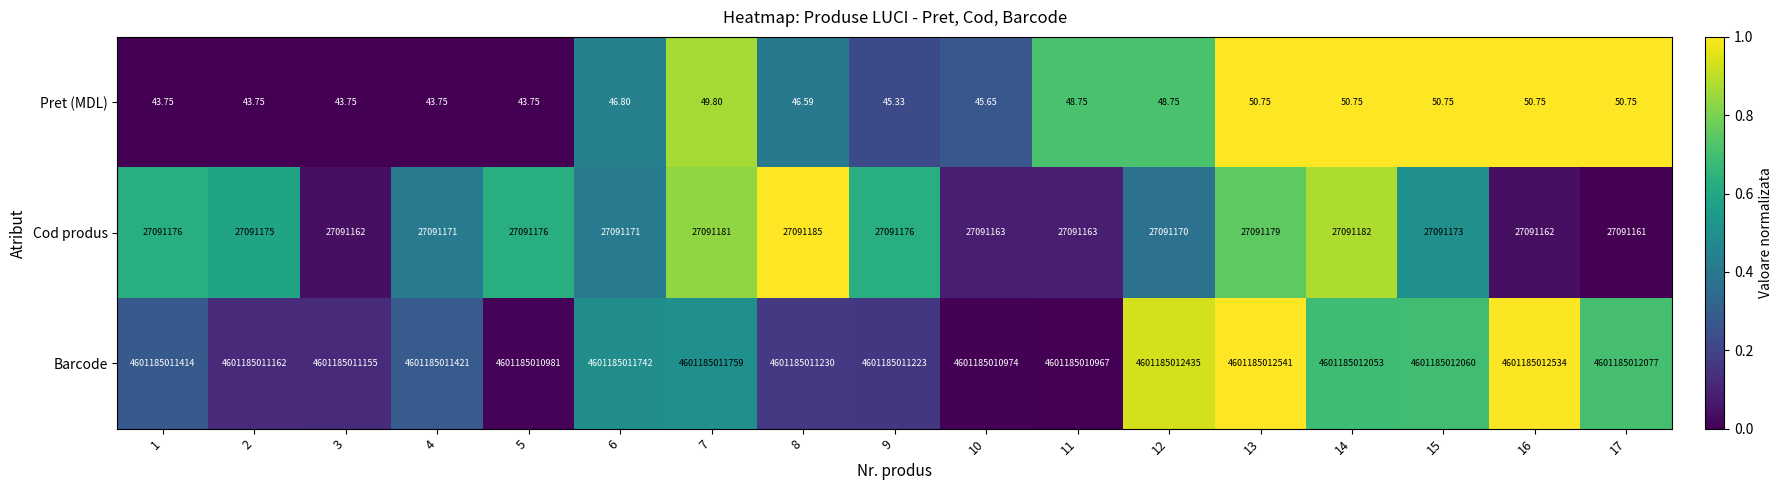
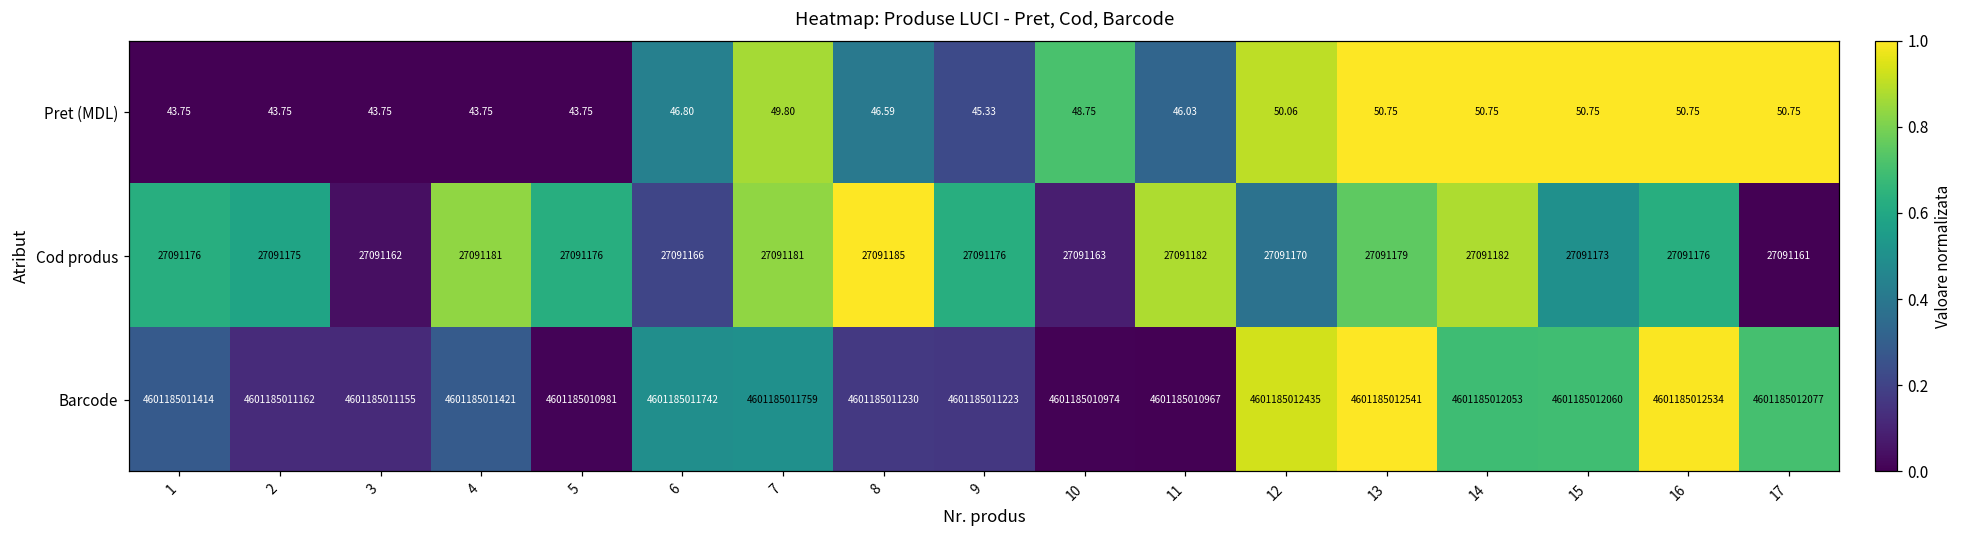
  {
    "Pret (MDL)": {
      "1": 43.75,
      "2": 43.75,
      "3": 43.75,
      "4": 43.75,
      "5": 43.75,
      "6": 46.80,
      "7": 49.80,
      "8": 46.59,
      "9": 45.33,
-     "10": 45.65,
-     "11": 48.75,
-     "12": 48.75,
+     "10": 48.75,
+     "11": 46.03,
+     "12": 50.06,
      "13": 50.75,
      "14": 50.75,
      "15": 50.75,
      "16": 50.75,
      "17": 50.75
    },
    "Cod produs": {
      "1": 27091176,
      "2": 27091175,
      "3": 27091162,
-     "4": 27091171,
+     "4": 27091181,
      "5": 27091176,
-     "6": 27091171,
+     "6": 27091166,
      "7": 27091181,
      "8": 27091185,
      "9": 27091176,
      "10": 27091163,
-     "11": 27091163,
+     "11": 27091182,
      "12": 27091170,
      "13": 27091179,
      "14": 27091182,
      "15": 27091173,
-     "16": 27091162,
+     "16": 27091176,
      "17": 27091161
    },
    "Barcode": {
      "1": 4601185011414,
      "2": 4601185011162,
      "3": 4601185011155,
      "4": 4601185011421,
      "5": 4601185010981,
      "6": 4601185011742,
      "7": 4601185011759,
      "8": 4601185011230,
      "9": 4601185011223,
      "10": 4601185010974,
      "11": 4601185010967,
      "12": 4601185012435,
      "13": 4601185012541,
      "14": 4601185012053,
      "15": 4601185012060,
      "16": 4601185012534,
      "17": 4601185012077
    }
  }
